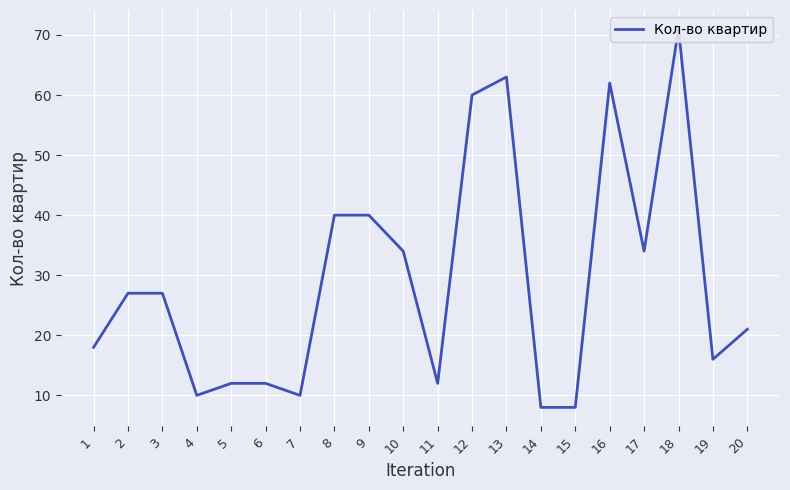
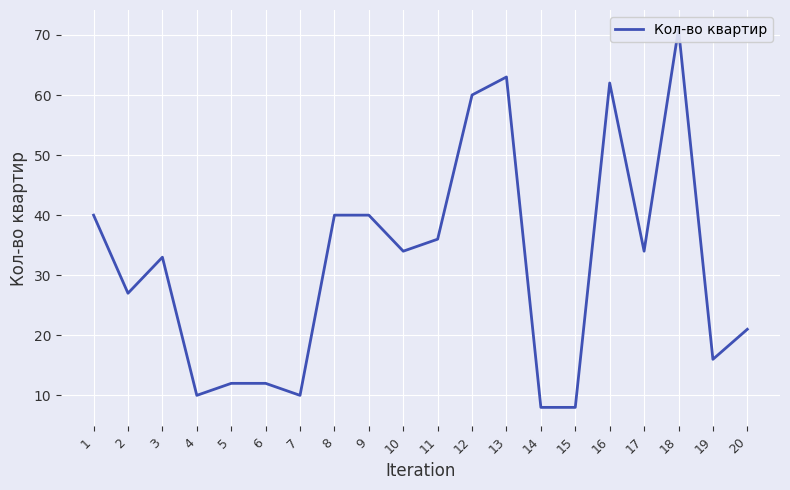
  {
-   "1": 18,
+   "1": 40,
    "2": 27,
-   "3": 27,
+   "3": 33,
    "4": 10,
    "5": 12,
    "6": 12,
    "7": 10,
    "8": 40,
    "9": 40,
    "10": 34,
-   "11": 12,
+   "11": 36,
    "12": 60,
    "13": 63,
    "14": 8,
    "15": 8,
    "16": 62,
    "17": 34,
    "19": 16,
    "20": 21
  }
